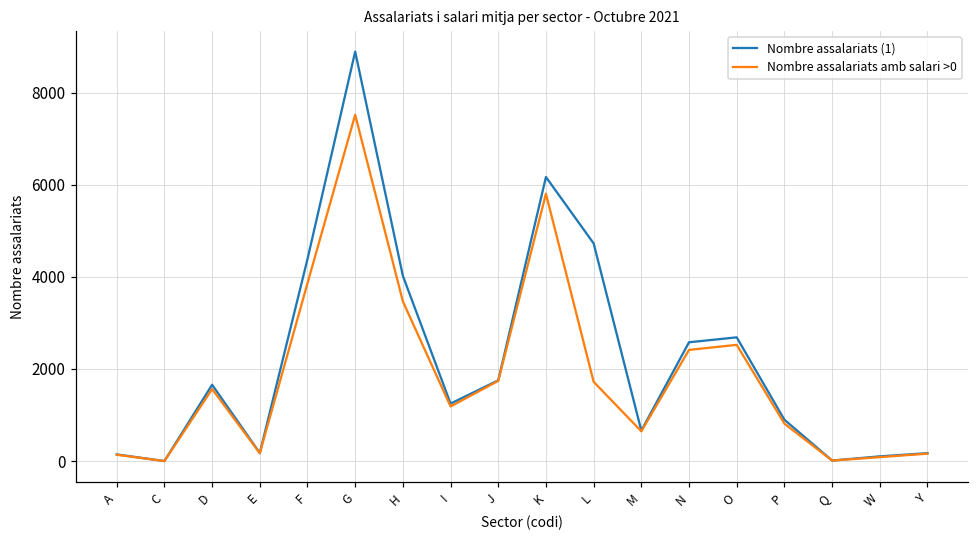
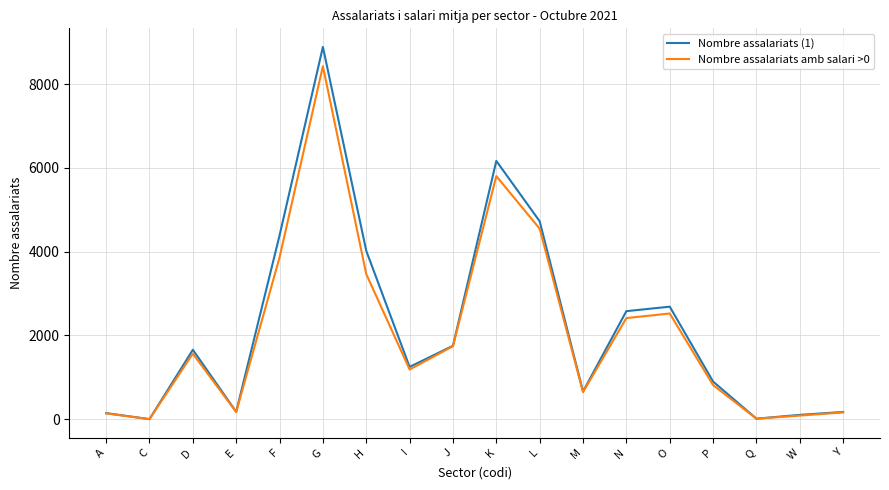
  {
    "Nombre assalariats (1)": {
      "D": 1700,
      "F": 4400,
      "G": 8900,
      "H": 4000,
      "I": 1200,
      "K": 6200,
      "L": 4700,
      "N": 2600,
      "O": 2700,
      "P": 900
    },
    "Nombre assalariats amb salari >0": {
      "D": 1600,
      "F": 3900,
-     "G": 7500,
+     "G": 8400,
      "H": 3500,
      "I": 1200,
      "K": 5800,
-     "L": 1700,
+     "L": 4500,
      "N": 2400,
      "O": 2500,
      "P": 800
    }
  }
